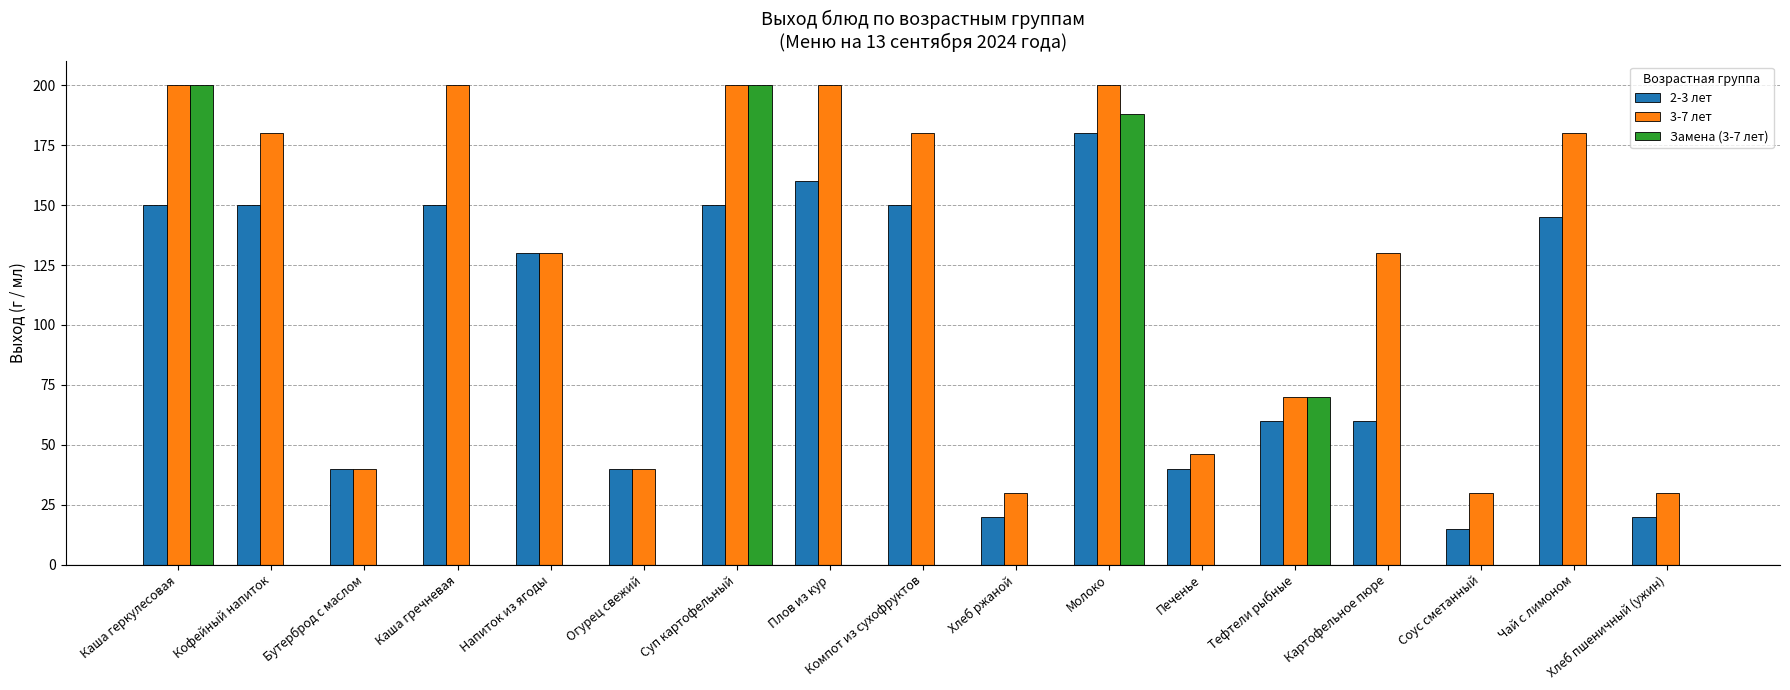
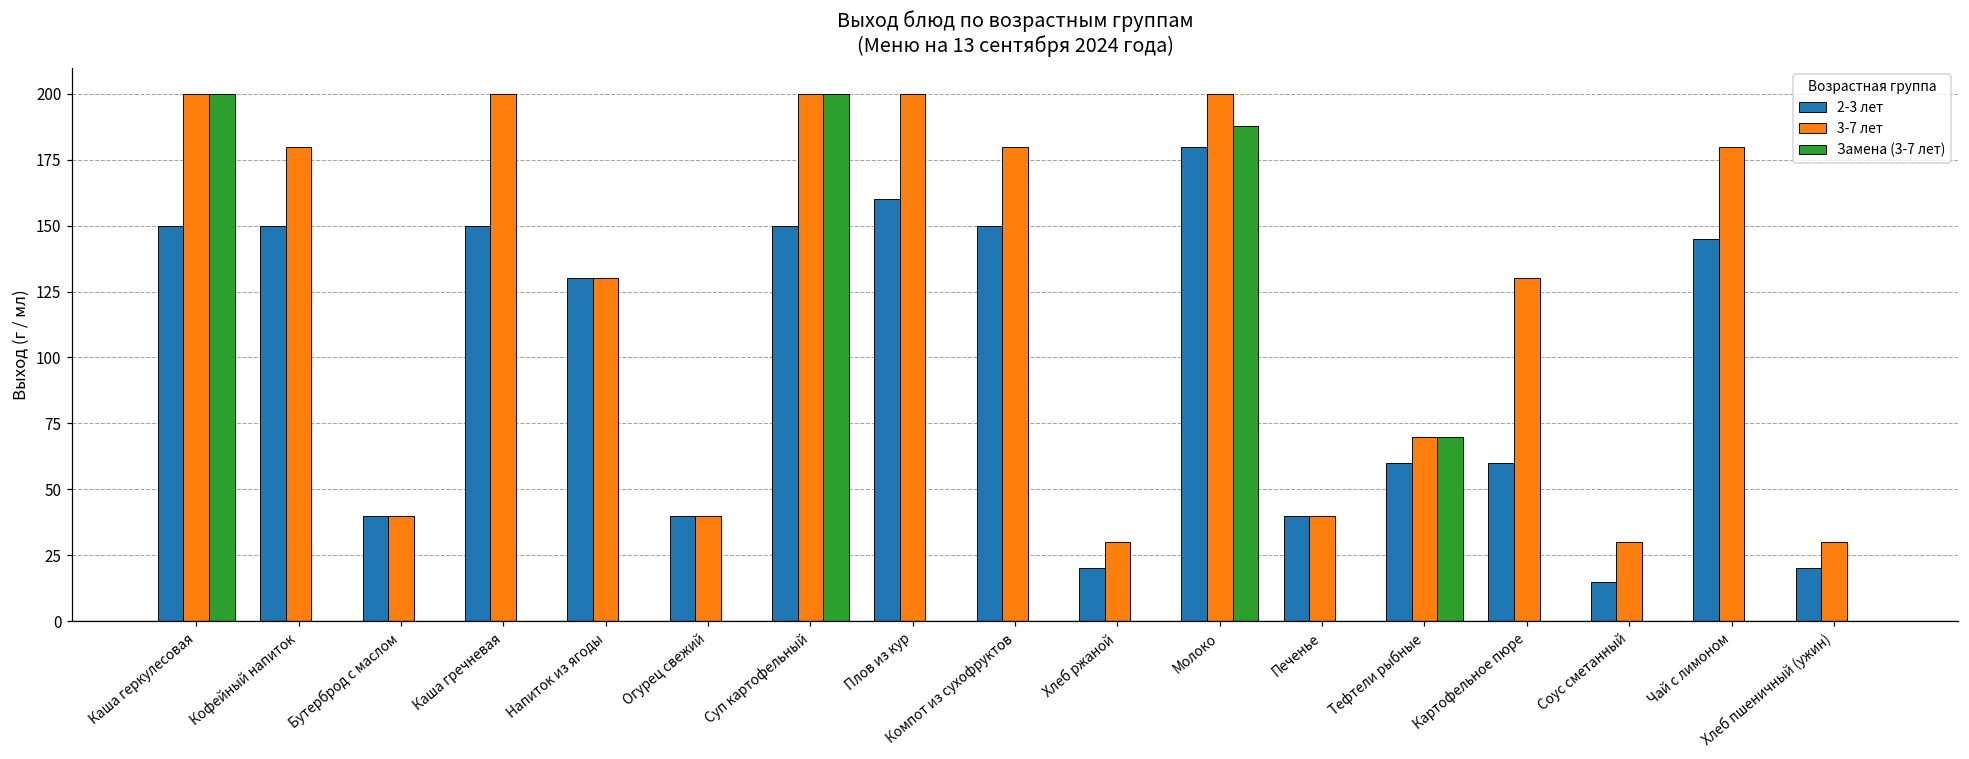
  {
    "2-3 лет": {
      "Каша геркулесовая": 150,
      "Кофейный напиток": 150,
      "Бутерброд с маслом": 40,
      "Каша гречневая": 150,
      "Напиток из ягоды": 130,
      "Огурец свежий": 40,
      "Суп картофельный": 150,
      "Плов из кур": 160,
      "Компот из сухофруктов": 150,
      "Хлеб ржаной": 20,
      "Молоко": 180,
      "Печенье": 40,
      "Тефтели рыбные": 60,
      "Картофельное пюре": 60,
      "Соус сметанный": 15,
      "Чай с лимоном": 145,
      "Хлеб пшеничный (ужин)": 20
    },
    "3-7 лет": {
      "Каша геркулесовая": 200,
      "Кофейный напиток": 180,
      "Бутерброд с маслом": 40,
      "Каша гречневая": 200,
      "Напиток из ягоды": 130,
      "Огурец свежий": 40,
      "Суп картофельный": 200,
      "Плов из кур": 200,
      "Компот из сухофруктов": 180,
      "Хлеб ржаной": 30,
      "Молоко": 200,
-     "Печенье": 46,
+     "Печенье": 40,
      "Тефтели рыбные": 70,
      "Картофельное пюре": 130,
      "Соус сметанный": 30,
      "Чай с лимоном": 180,
      "Хлеб пшеничный (ужин)": 30
    },
    "Замена (3-7 лет)": {
      "Каша геркулесовая": 200,
      "Кофейный напиток": 0,
      "Бутерброд с маслом": 0,
      "Каша гречневая": 0,
      "Напиток из ягоды": 0,
      "Огурец свежий": 0,
      "Суп картофельный": 200,
      "Плов из кур": 0,
      "Компот из сухофруктов": 0,
      "Хлеб ржаной": 0,
      "Молоко": 188,
      "Печенье": 0,
      "Тефтели рыбные": 70,
      "Картофельное пюре": 0,
      "Соус сметанный": 0,
      "Чай с лимоном": 0,
      "Хлеб пшеничный (ужин)": 0
    }
  }
